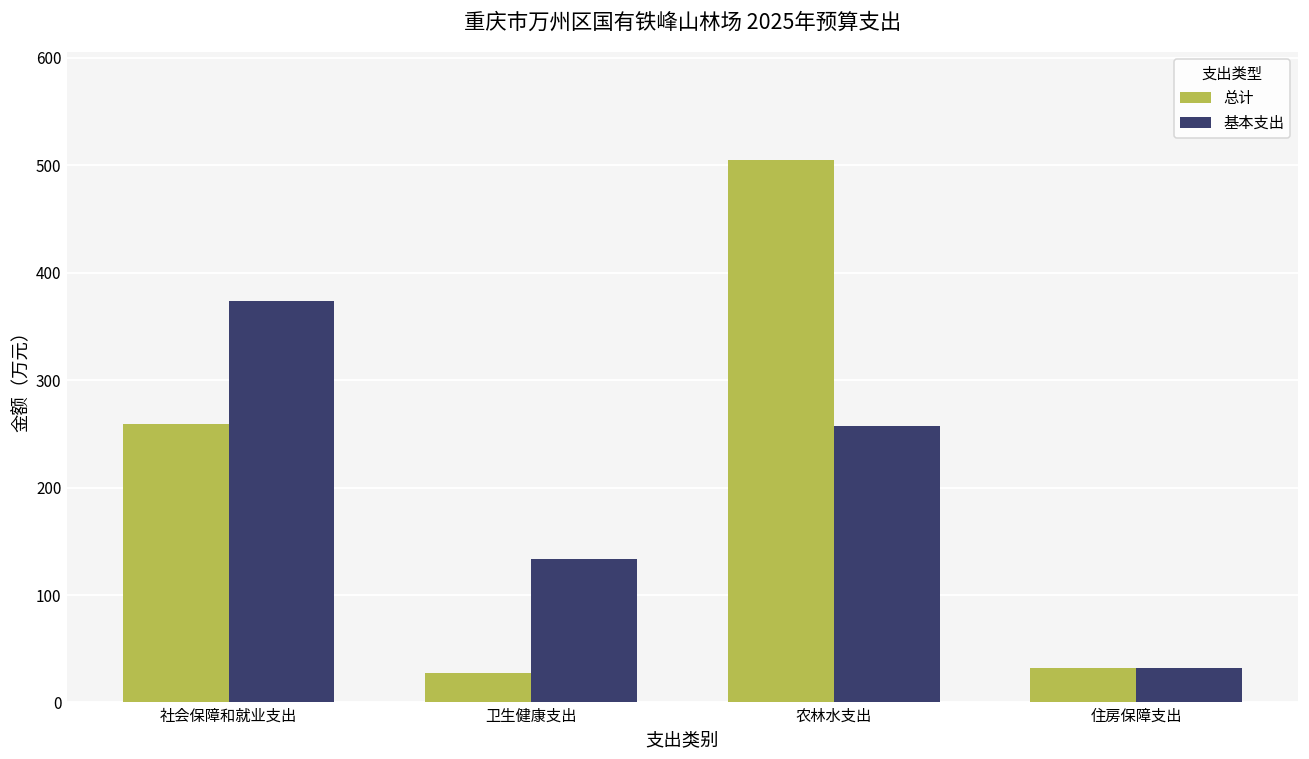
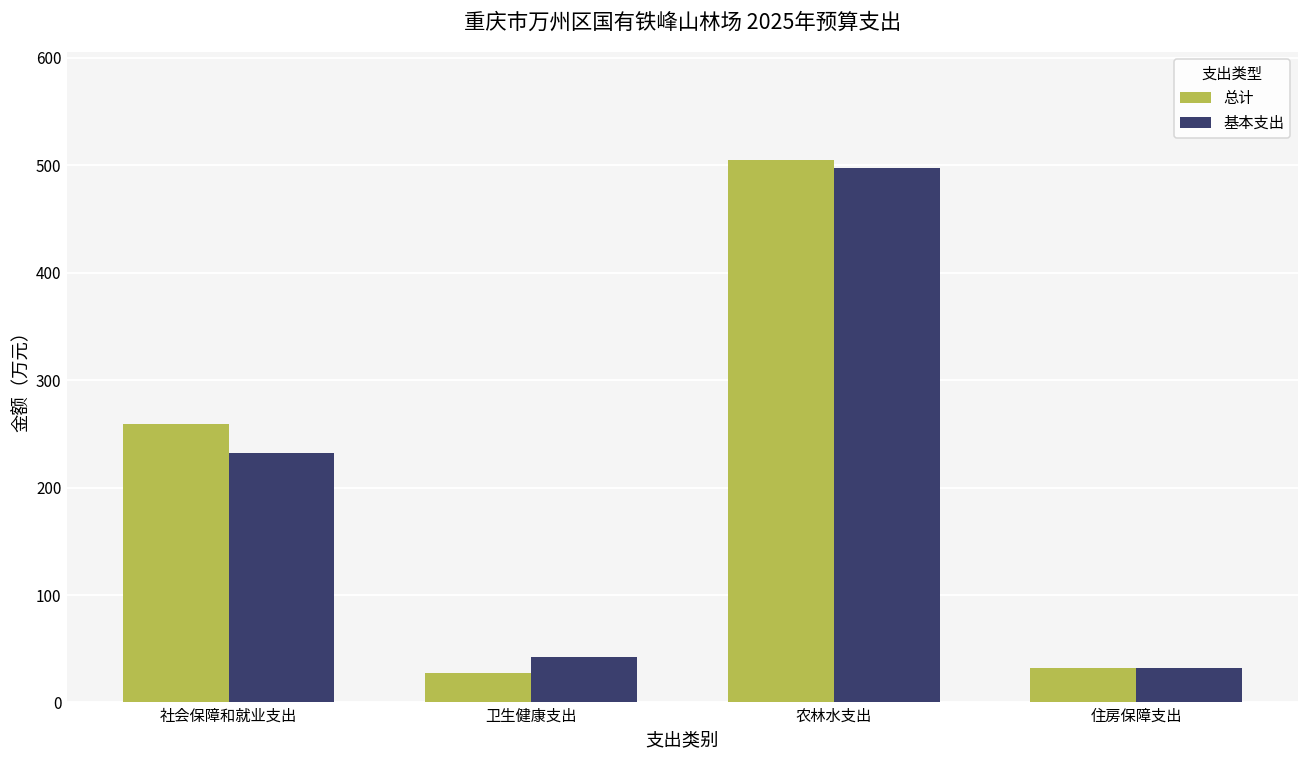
  {
    "总计": {
      "社会保障和就业支出": 260,
      "卫生健康支出": 30,
      "农林水支出": 500,
      "住房保障支出": 30
    },
    "基本支出": {
-     "社会保障和就业支出": 370,
-     "卫生健康支出": 130,
-     "农林水支出": 260,
+     "社会保障和就业支出": 230,
+     "卫生健康支出": 40,
+     "农林水支出": 500,
      "住房保障支出": 30
    }
  }
